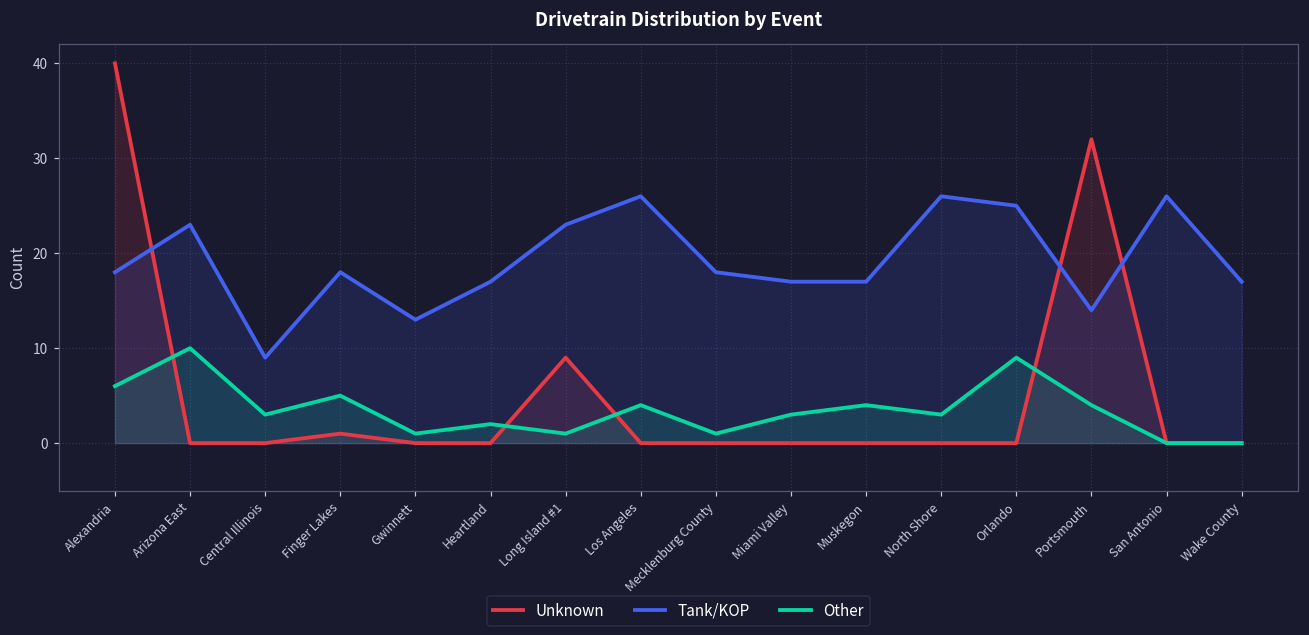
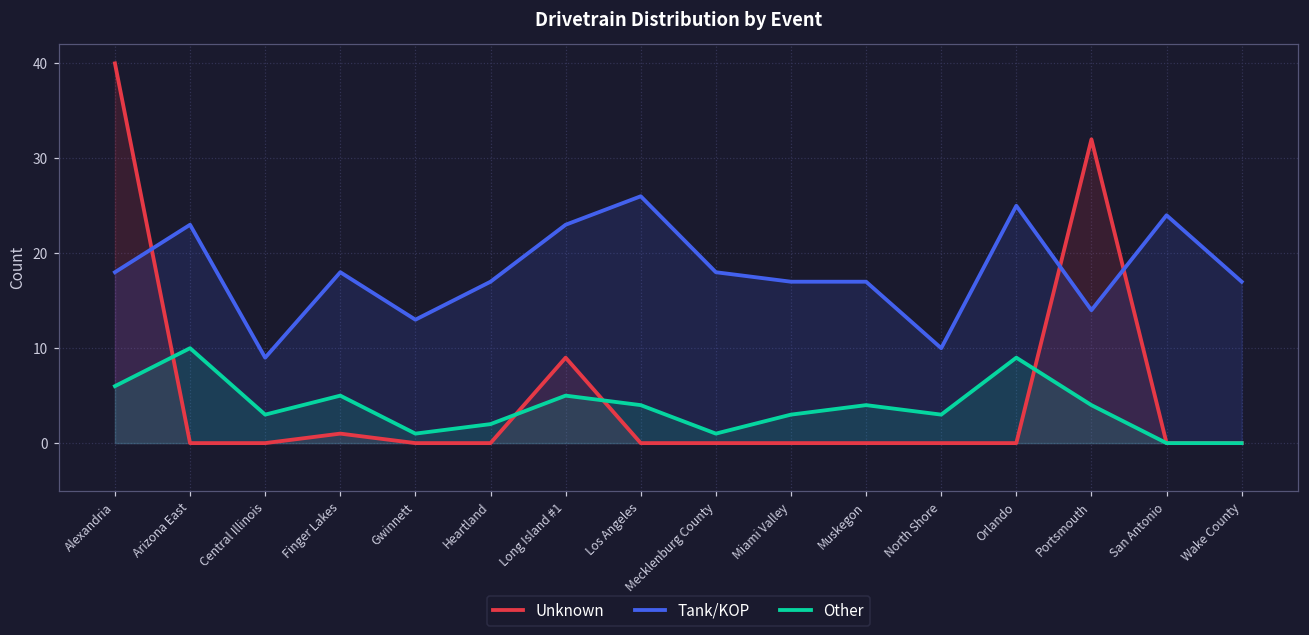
  {
    "Unknown": {
      "Alexandria": 40,
      "Arizona East": 0,
      "Central Illinois": 0,
      "Finger Lakes": 1,
      "Gwinnett": 0,
      "Heartland": 0,
      "Long Island #1": 9,
      "Los Angeles": 0,
      "Mecklenburg County": 0,
      "Miami Valley": 0,
      "Muskegon": 0,
      "North Shore": 0,
      "Orlando": 0,
      "Portsmouth": 32
    },
    "Tank/KOP": {
      "Alexandria": 18,
      "Arizona East": 23,
      "Central Illinois": 9,
      "Finger Lakes": 18,
      "Gwinnett": 13,
      "Heartland": 17,
      "Long Island #1": 23,
      "Los Angeles": 26,
      "Mecklenburg County": 18,
      "Miami Valley": 17,
      "Muskegon": 17,
-     "North Shore": 26,
+     "North Shore": 10,
      "Orlando": 25,
      "Portsmouth": 14,
-     "San Antonio": 26,
+     "San Antonio": 24,
      "Wake County": 17
    },
    "Other": {
      "Alexandria": 6,
      "Arizona East": 10,
      "Central Illinois": 3,
      "Finger Lakes": 5,
      "Gwinnett": 1,
      "Heartland": 2,
-     "Long Island #1": 1,
+     "Long Island #1": 5,
      "Los Angeles": 4,
      "Mecklenburg County": 1,
      "Miami Valley": 3,
      "Muskegon": 4,
      "North Shore": 3,
      "Orlando": 9,
      "Portsmouth": 4
    }
  }
